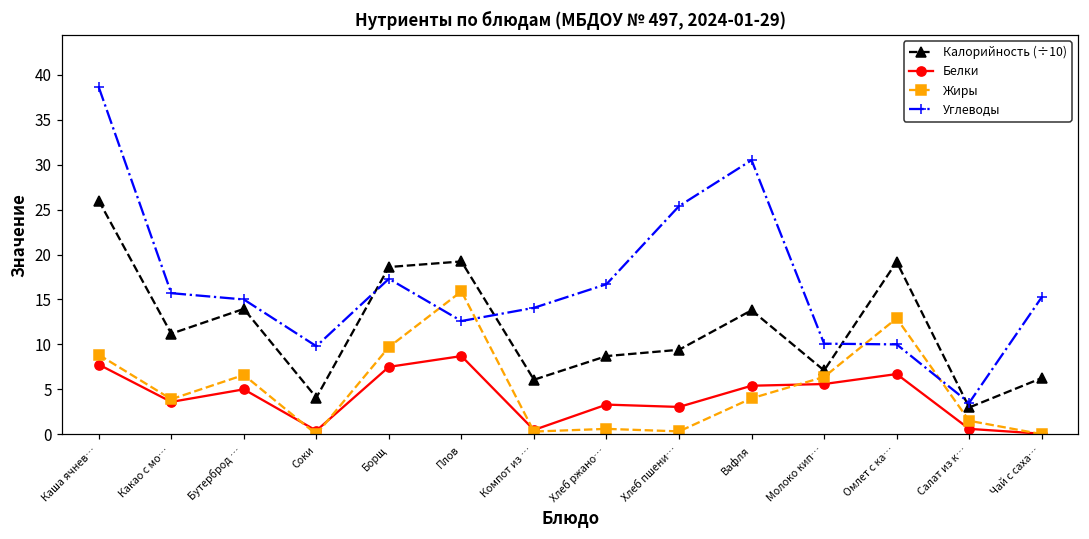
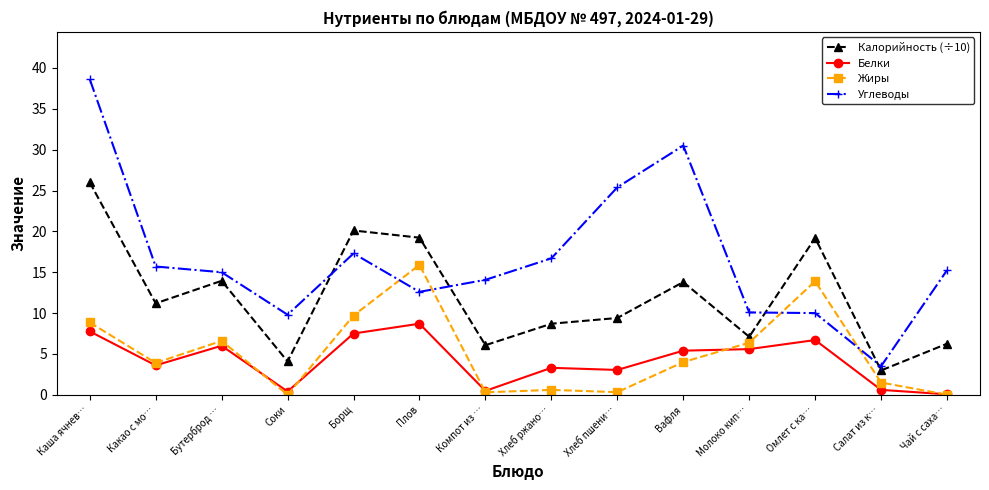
  {
    "Калорийность (÷10)": {
      "Каша ячнев…": 26,
      "Какао с мо…": 11,
      "Бутерброд …": 14,
      "Соки": 4,
-     "Борщ": 19,
+     "Борщ": 20,
      "Плов": 19,
      "Компот из …": 6,
      "Хлеб ржано…": 9,
      "Хлеб пшени…": 9,
      "Вафля": 14,
      "Молоко кип…": 7,
      "Омлет с ка…": 19,
      "Салат из к…": 3,
      "Чай с саха…": 6
    },
    "Белки": {
      "Каша ячнев…": 8,
-     "Бутерброд …": 5,
+     "Бутерброд …": 6,
      "Соки": 0,
      "Борщ": 8,
      "Плов": 9,
      "Хлеб ржано…": 3,
      "Хлеб пшени…": 3,
      "Вафля": 5,
      "Молоко кип…": 6,
      "Омлет с ка…": 7,
      "Салат из к…": 1
    },
    "Жиры": {
      "Каша ячнев…": 9,
      "Бутерброд …": 7,
      "Соки": 0,
      "Борщ": 10,
      "Плов": 16,
      "Хлеб ржано…": 1,
      "Хлеб пшени…": 0,
      "Вафля": 4,
      "Молоко кип…": 6,
-     "Омлет с ка…": 13,
+     "Омлет с ка…": 14,
      "Салат из к…": 2
    },
    "Углеводы": {
      "Каша ячнев…": 39,
      "Какао с мо…": 16,
      "Бутерброд …": 15,
      "Соки": 10,
      "Борщ": 17,
      "Плов": 13,
      "Компот из …": 14,
      "Хлеб ржано…": 17,
      "Хлеб пшени…": 25,
      "Вафля": 31,
      "Молоко кип…": 10,
      "Омлет с ка…": 10,
      "Салат из к…": 4,
      "Чай с саха…": 15
    }
  }
